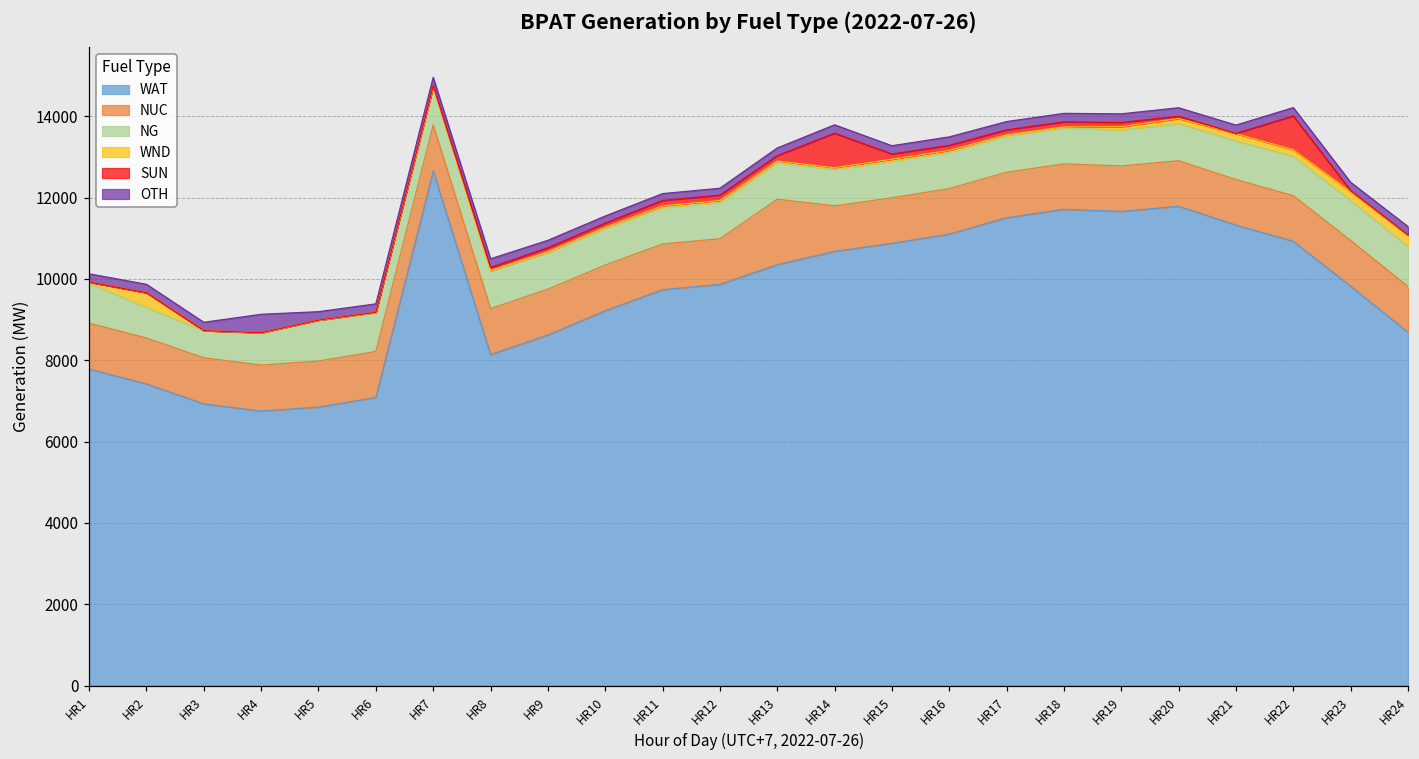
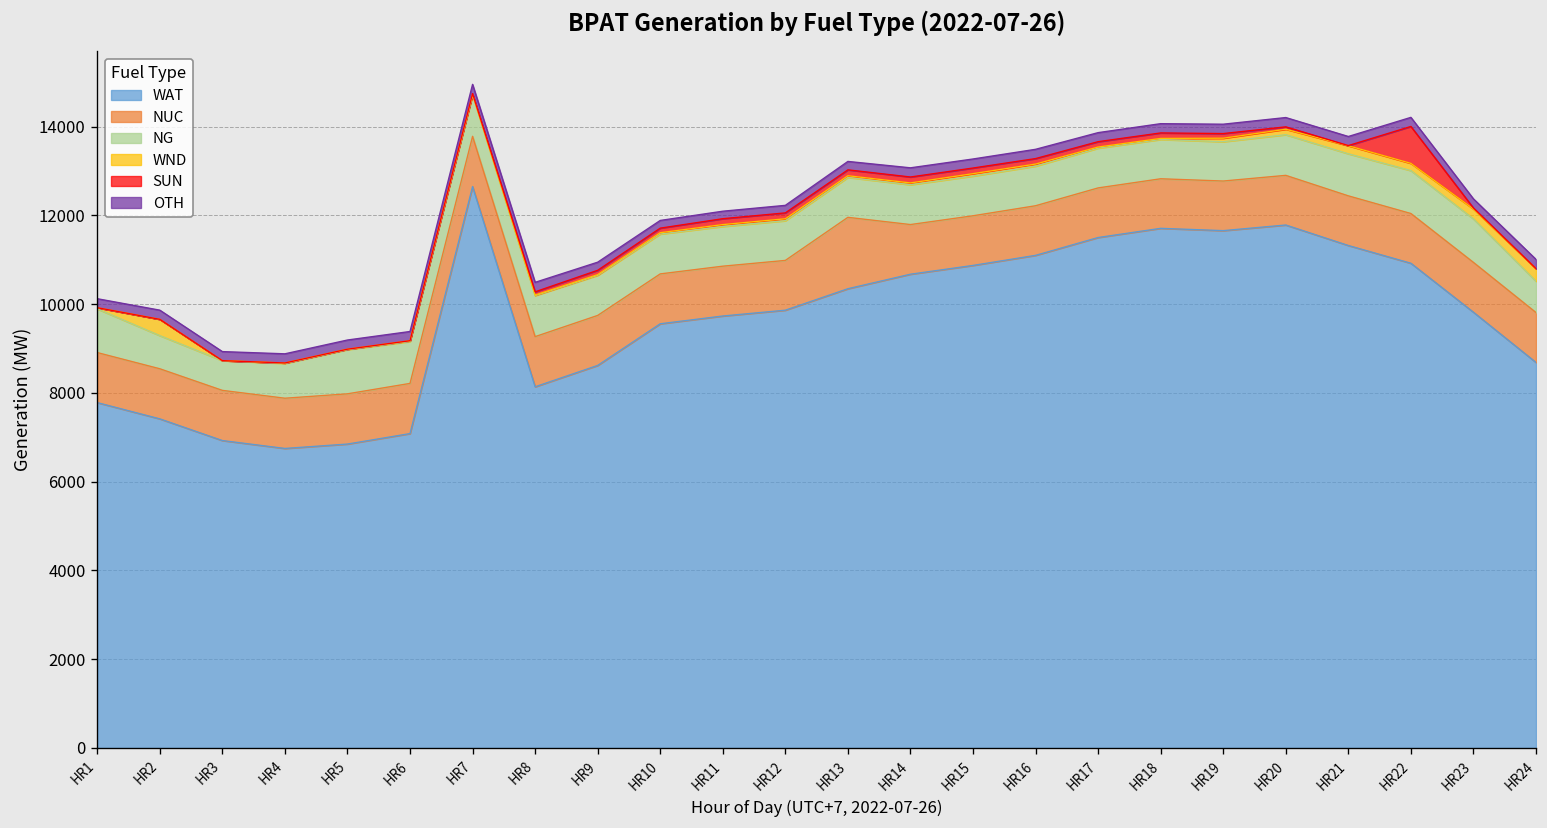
  {
    "WAT": {
      "HR1": 7800,
      "HR2": 7400,
      "HR3": 6900,
      "HR4": 6800,
      "HR5": 6800,
      "HR6": 7100,
      "HR7": 12700,
      "HR8": 8100,
      "HR9": 8600,
-     "HR10": 9200,
+     "HR10": 9600,
      "HR11": 9700,
      "HR12": 9900,
      "HR13": 10400,
      "HR14": 10700,
      "HR15": 10900,
      "HR16": 11100,
      "HR17": 11500,
      "HR18": 11700,
      "HR19": 11700,
      "HR20": 11800,
      "HR21": 11300,
      "HR22": 10900,
      "HR23": 9800,
      "HR24": 8700
    },
    "NUC": {
      "HR1": 1100,
      "HR2": 1100,
      "HR3": 1100,
      "HR4": 1100,
      "HR5": 1100,
      "HR6": 1100,
      "HR7": 1100,
      "HR8": 1100,
      "HR9": 1100,
      "HR10": 1100,
      "HR11": 1100,
      "HR12": 1100,
      "HR13": 1600,
      "HR14": 1100,
      "HR15": 1100,
      "HR16": 1100,
      "HR17": 1100,
      "HR18": 1100,
      "HR19": 1100,
      "HR20": 1100,
      "HR21": 1100,
      "HR22": 1100,
      "HR23": 1100,
      "HR24": 1100
    },
    "NG": {
      "HR2": 700,
      "HR19": 900,
      "HR20": 900,
      "HR21": 900,
      "HR22": 1000,
      "HR23": 1000,
-     "HR24": 1000
+     "HR24": 700
    },
    "WND": {
      "HR19": 100,
      "HR22": 200
    },
    "SUN": {
      "HR8": 100,
      "HR9": 100,
      "HR10": 100,
      "HR11": 100,
      "HR12": 100,
      "HR13": 100,
-     "HR14": 800,
+     "HR14": 100,
      "HR15": 100,
      "HR16": 100,
      "HR17": 100,
      "HR18": 100,
      "HR19": 100,
      "HR22": 800
    },
    "OTH": {
      "HR1": 200,
      "HR2": 200,
      "HR3": 200,
-     "HR4": 500,
+     "HR4": 200,
      "HR5": 200,
      "HR6": 200,
      "HR7": 200,
      "HR8": 200,
      "HR9": 200,
      "HR10": 200,
      "HR11": 200,
      "HR12": 200,
      "HR13": 200,
      "HR14": 200,
      "HR15": 200,
      "HR16": 200,
      "HR17": 200,
      "HR18": 200,
      "HR19": 200,
      "HR20": 200,
      "HR21": 200,
      "HR22": 200,
      "HR23": 200,
      "HR24": 200
    }
  }
